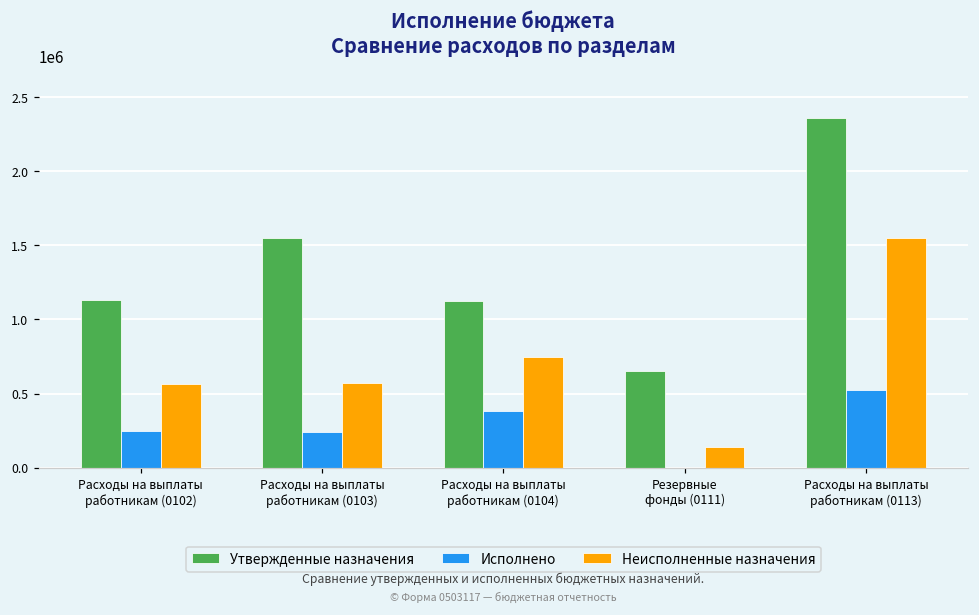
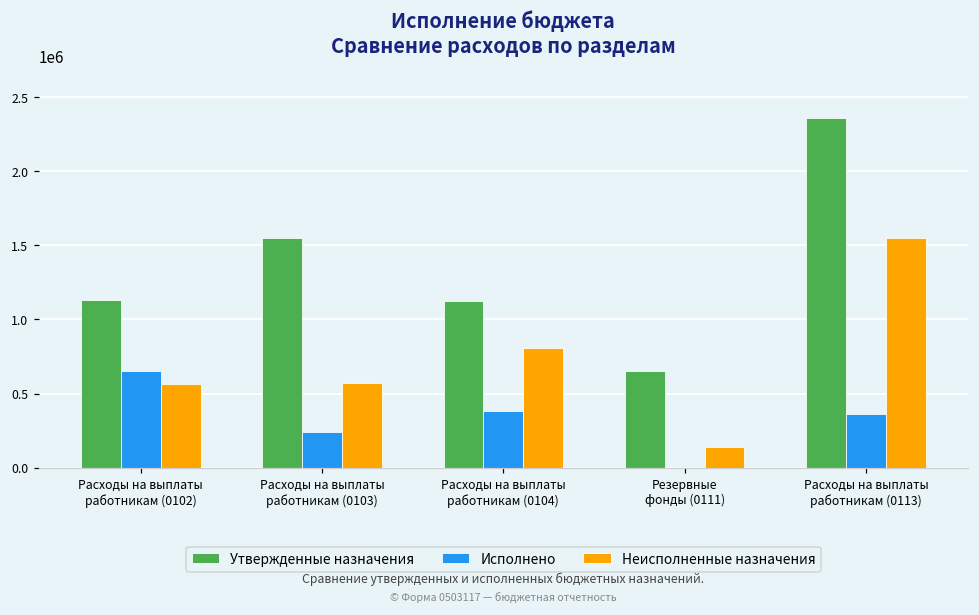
  {
    "Утвержденные назначения": {
      "Расходы на выплаты работникам (0102)": 1130000,
      "Расходы на выплаты работникам (0103)": 1550000,
      "Расходы на выплаты работникам (0104)": 1130000,
      "Резервные фонды (0111)": 650000,
      "Расходы на выплаты работникам (0113)": 2360000
    },
    "Исполнено": {
-     "Расходы на выплаты работникам (0102)": 250000,
+     "Расходы на выплаты работникам (0102)": 650000,
      "Расходы на выплаты работникам (0103)": 240000,
      "Расходы на выплаты работникам (0104)": 380000,
      "Резервные фонды (0111)": 0,
-     "Расходы на выплаты работникам (0113)": 520000
+     "Расходы на выплаты работникам (0113)": 360000
    },
    "Неисполненные назначения": {
      "Расходы на выплаты работникам (0102)": 560000,
      "Расходы на выплаты работникам (0103)": 570000,
-     "Расходы на выплаты работникам (0104)": 740000,
+     "Расходы на выплаты работникам (0104)": 810000,
      "Резервные фонды (0111)": 140000,
      "Расходы на выплаты работникам (0113)": 1550000
    }
  }
